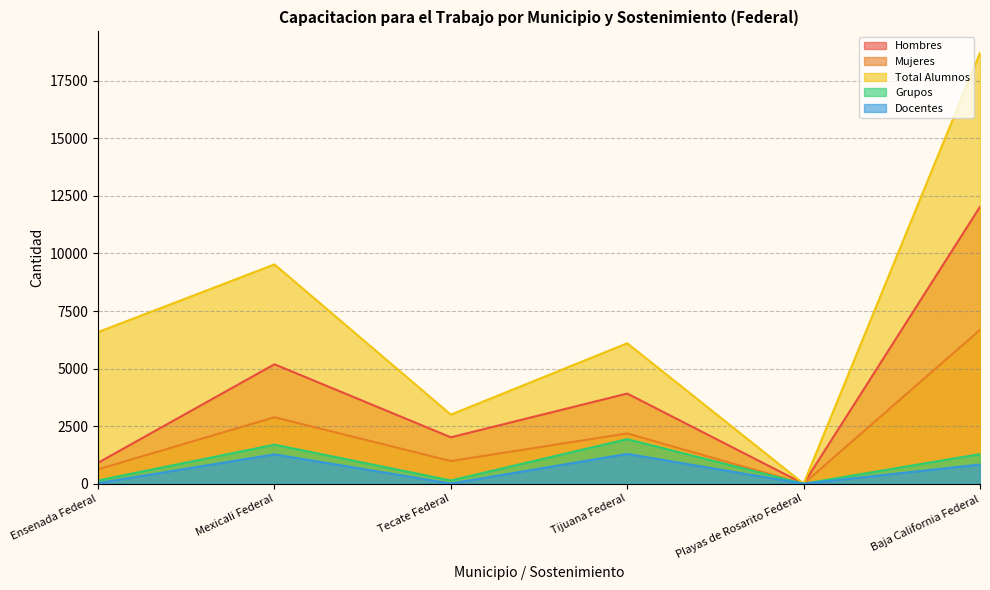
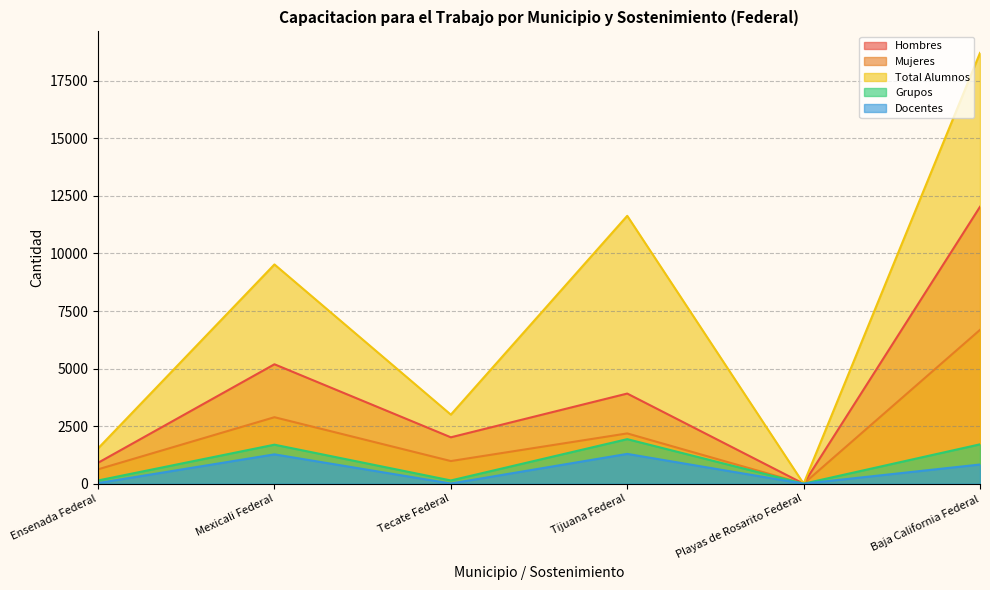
  {
    "Total Alumnos": {
-     "Ensenada Federal": 6600,
+     "Ensenada Federal": 1500,
      "Mexicali Federal": 9500,
      "Tecate Federal": 3000,
-     "Tijuana Federal": 6100,
+     "Tijuana Federal": 11600,
      "Baja California Federal": 18700
    },
    "Grupos": {
      "Ensenada Federal": 100,
      "Mexicali Federal": 1700,
      "Tecate Federal": 100,
      "Tijuana Federal": 1900,
-     "Baja California Federal": 1300
+     "Baja California Federal": 1700
    },
    "Docentes": {
      "Ensenada Federal": 0,
      "Mexicali Federal": 1300,
      "Tecate Federal": 0,
      "Tijuana Federal": 1300,
      "Baja California Federal": 800
    }
  }
